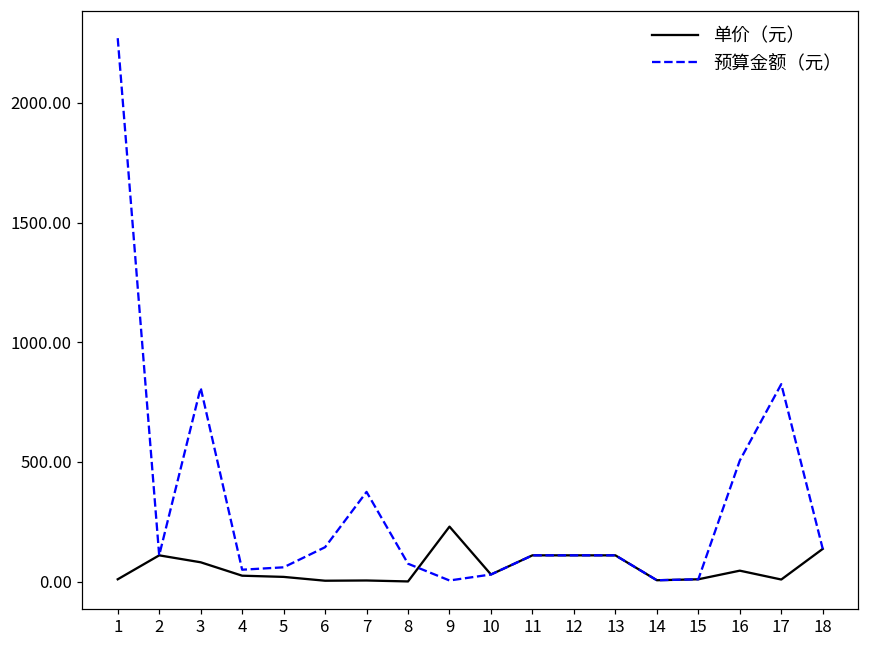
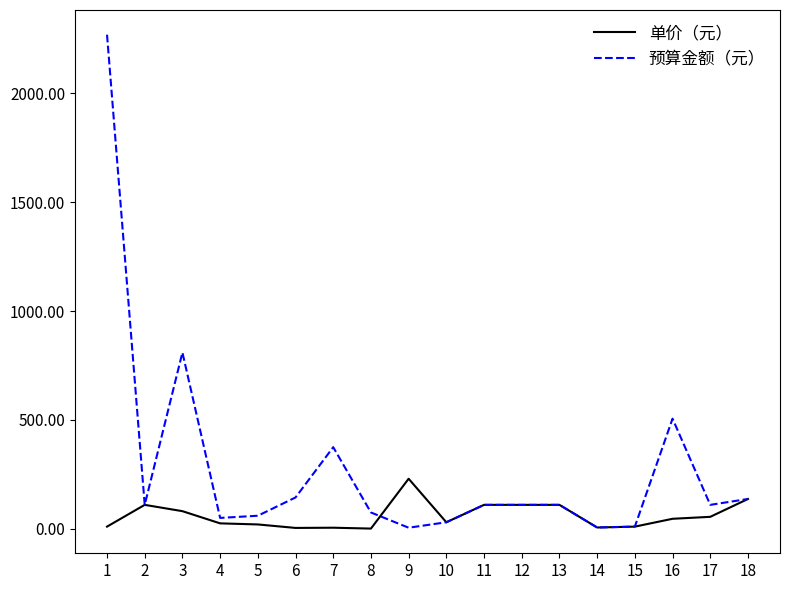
  {
    "单价（元）": {
      "1": 10,
      "3": 80,
      "4": 30,
      "5": 20,
      "6": 0,
      "7": 10,
      "8": 0,
      "9": 230,
      "16": 50,
-     "17": 10
+     "17": 60
    },
    "预算金额（元）": {
      "1": 2270,
      "3": 810,
      "4": 50,
      "5": 60,
      "6": 140,
      "7": 380,
      "8": 80,
      "9": 10,
      "16": 510,
-     "17": 830
+     "17": 110
    }
  }
